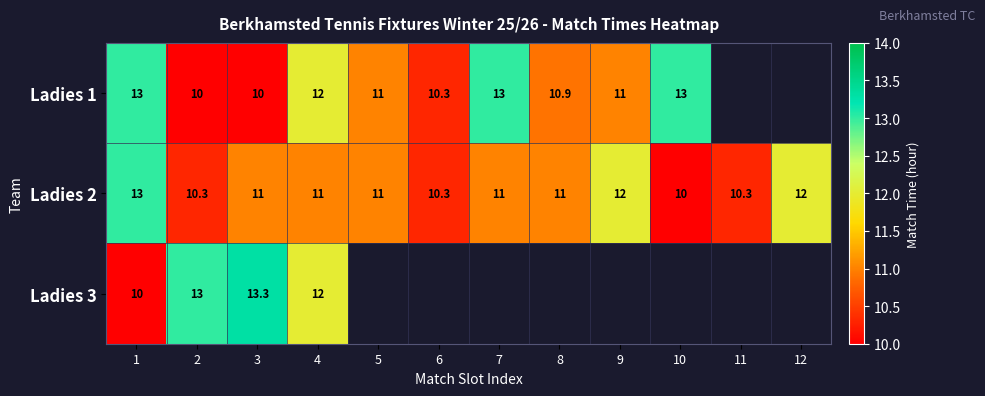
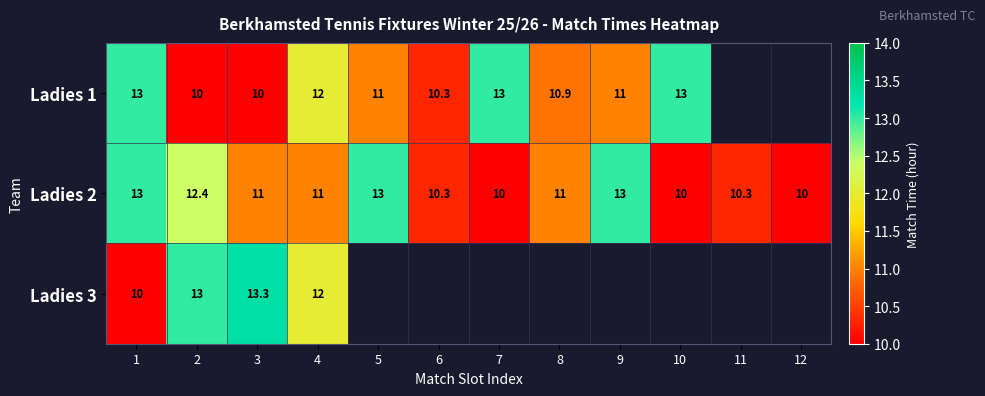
  {
    "Ladies 1": {
      "1": 13,
      "2": 10,
      "3": 10,
      "4": 12,
      "5": 11,
      "6": 10.3,
      "7": 13,
      "8": 10.9,
      "9": 11,
      "10": 13
    },
    "Ladies 2": {
      "1": 13,
-     "2": 10.3,
+     "2": 12.4,
      "3": 11,
      "4": 11,
-     "5": 11,
+     "5": 13,
      "6": 10.3,
-     "7": 11,
+     "7": 10,
      "8": 11,
-     "9": 12,
+     "9": 13,
      "10": 10,
      "11": 10.3,
-     "12": 12
+     "12": 10
    },
    "Ladies 3": {
      "1": 10,
      "2": 13,
      "3": 13.3,
      "4": 12
    }
  }
